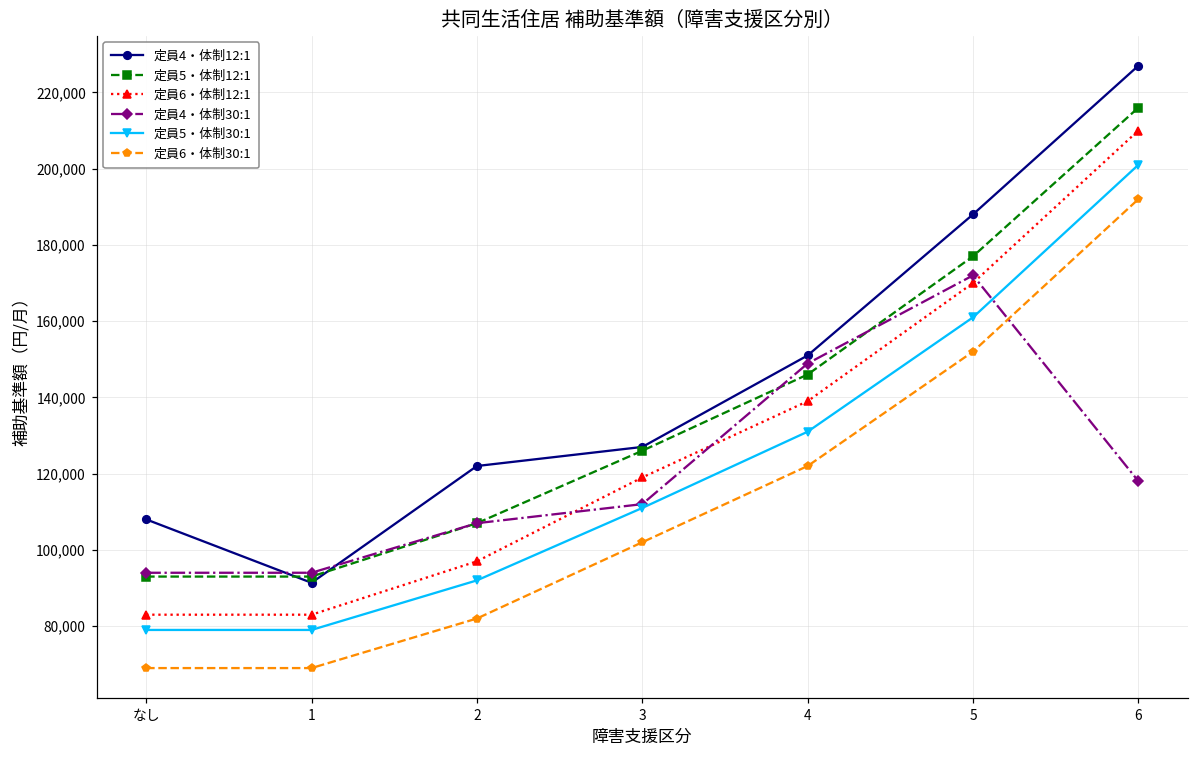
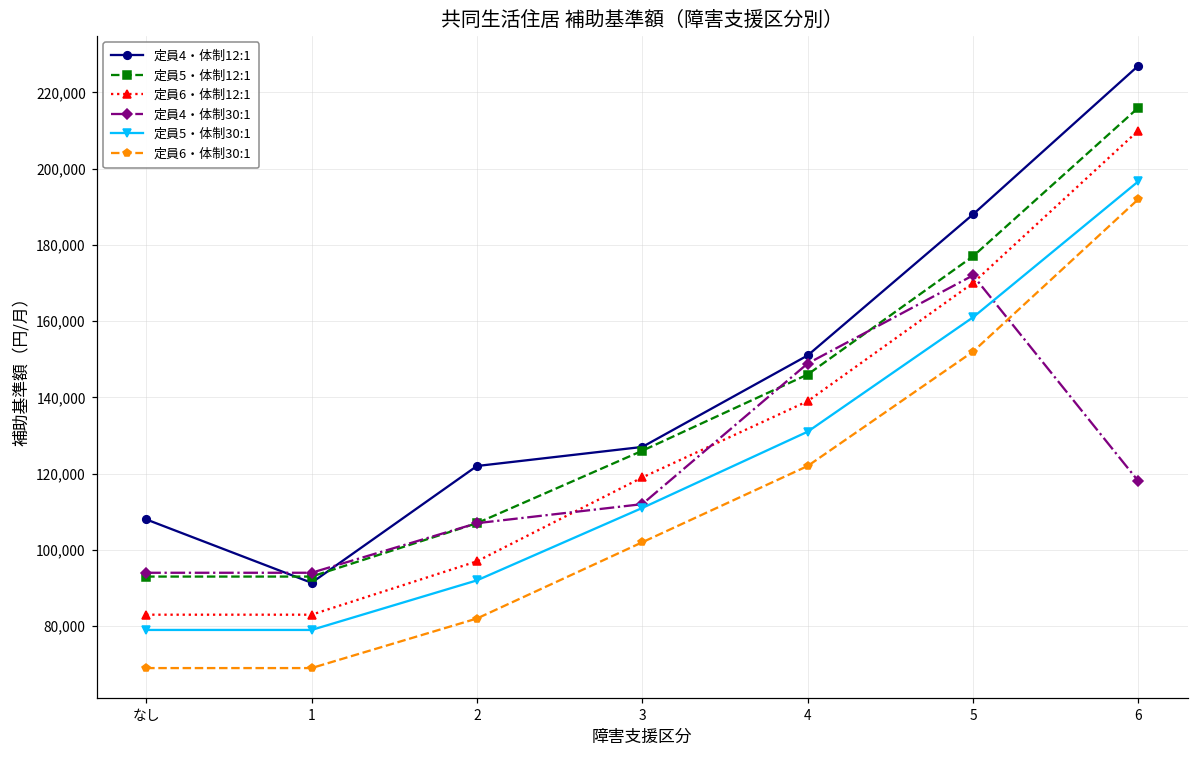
  {
    "定員4・体制12:1": {
      "なし": "108,000",
      "1": "91,000",
      "2": "122,000",
      "3": "127,000",
      "4": "151,000",
      "5": "188,000",
      "6": "227,000"
    },
    "定員5・体制12:1": {
      "なし": "93,000",
      "1": "93,000",
      "3": "126,000",
      "4": "146,000",
      "5": "177,000",
      "6": "216,000"
    },
    "定員6・体制12:1": {
      "なし": "83,000",
      "1": "83,000",
      "2": "97,000",
      "3": "119,000",
      "4": "139,000",
      "5": "170,000",
      "6": "210,000"
    },
    "定員4・体制30:1": {
      "なし": "94,000",
      "1": "94,000",
      "3": "112,000",
      "4": "149,000",
      "5": "172,000",
      "6": "118,000"
    },
    "定員5・体制30:1": {
      "なし": "79,000",
      "1": "79,000",
      "2": "92,000",
      "3": "111,000",
      "4": "131,000",
      "5": "161,000",
-     "6": "201,000"
+     "6": "197,000"
    },
    "定員6・体制30:1": {
      "なし": "69,000",
      "1": "69,000",
      "2": "82,000",
      "3": "102,000",
      "4": "122,000",
      "5": "152,000",
      "6": "192,000"
    }
  }
